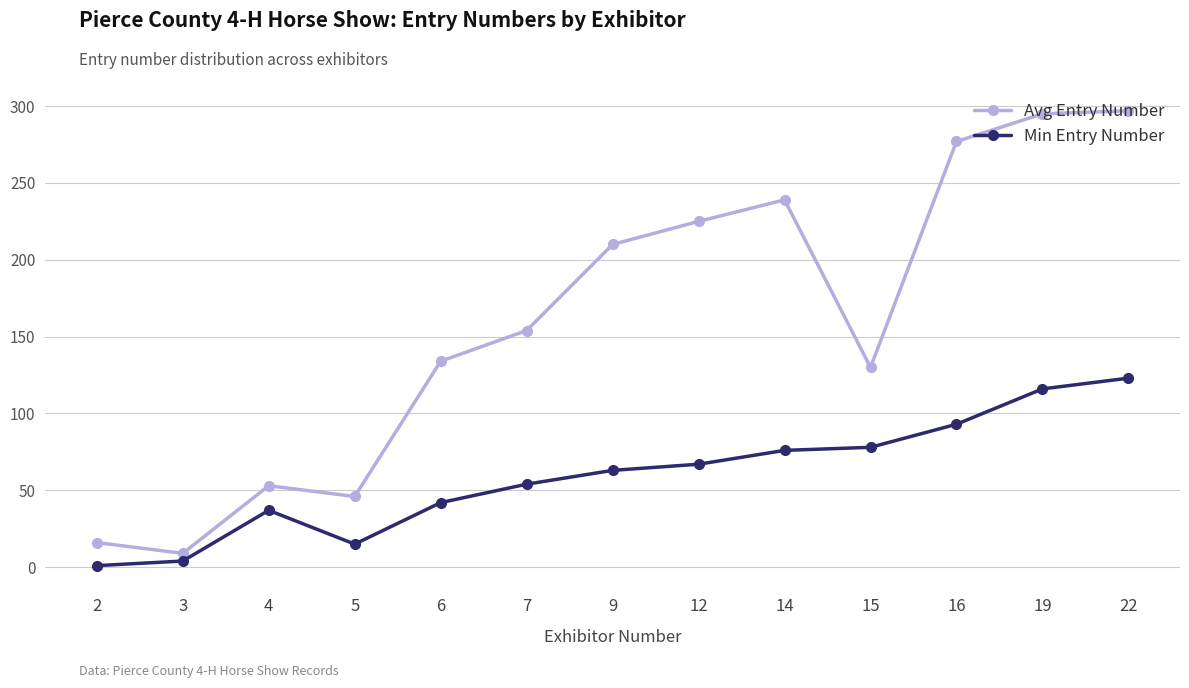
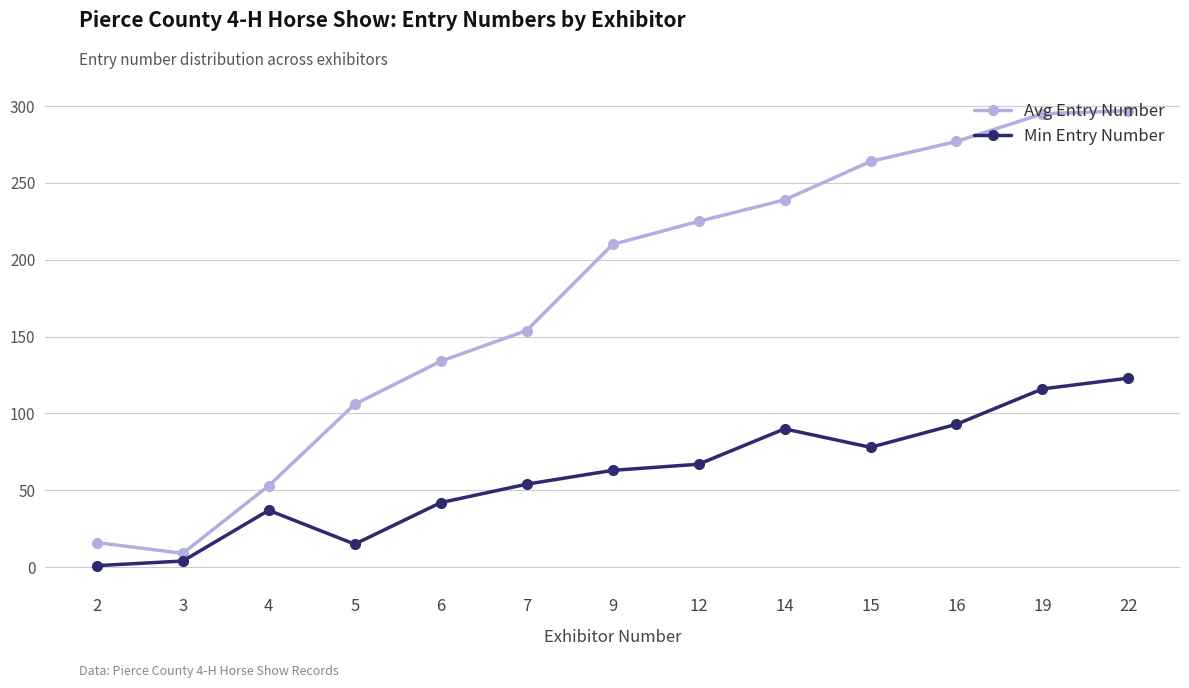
  {
    "Avg Entry Number": {
      "2": 16,
      "3": 9,
      "4": 53,
-     "5": 46,
+     "5": 106,
      "6": 134,
      "7": 154,
      "9": 210,
      "12": 225,
      "14": 239,
-     "15": 130,
+     "15": 264,
      "16": 277,
      "19": 295,
      "22": 297
    },
    "Min Entry Number": {
      "2": 1,
      "3": 4,
      "4": 37,
      "5": 15,
      "6": 42,
      "7": 54,
      "9": 63,
      "12": 67,
-     "14": 76,
+     "14": 90,
      "15": 78,
      "16": 93,
      "19": 116,
      "22": 123
    }
  }
